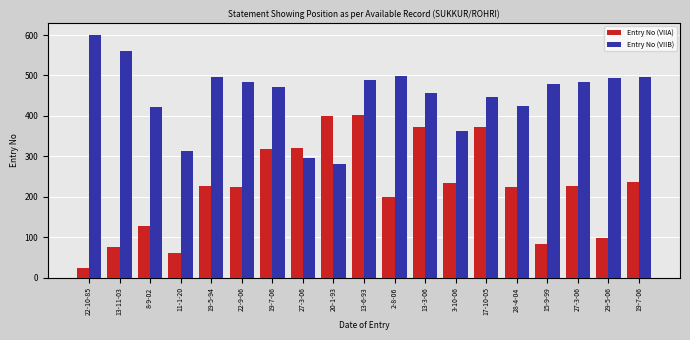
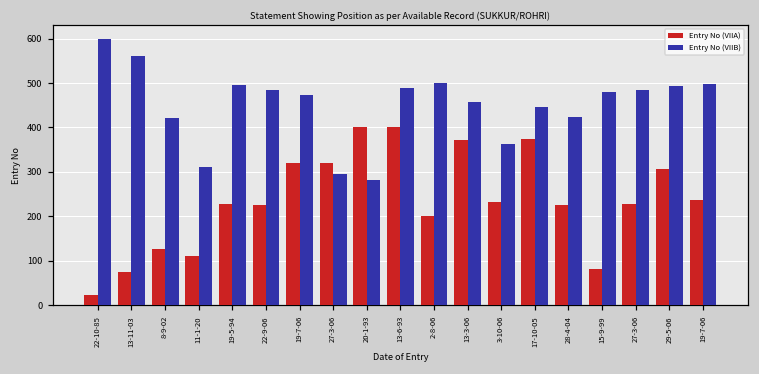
  {
    "Entry No (VIIA)": {
      "22-10-85": 20,
      "13-11-03": 80,
      "8-9-02": 130,
-     "11-1-20": 60,
+     "11-1-20": 110,
      "19-5-94": 230,
      "22-9-06": 230,
      "20-1-93": 400,
      "13-6-93": 400,
      "2-8-06": 200,
      "13-3-06": 370,
      "3-10-06": 230,
      "17-10-05": 370,
      "28-4-04": 230,
      "15-9-99": 80,
-     "29-5-06": 100
+     "29-5-06": 310
    },
    "Entry No (VIIB)": {
      "22-10-85": 600,
      "13-11-03": 560,
      "8-9-02": 420,
      "11-1-20": 310,
      "19-5-94": 500,
      "22-9-06": 490,
      "20-1-93": 280,
      "13-6-93": 490,
      "2-8-06": 500,
      "13-3-06": 460,
      "3-10-06": 360,
      "17-10-05": 450,
      "28-4-04": 420,
      "15-9-99": 480,
      "29-5-06": 490
    }
  }
